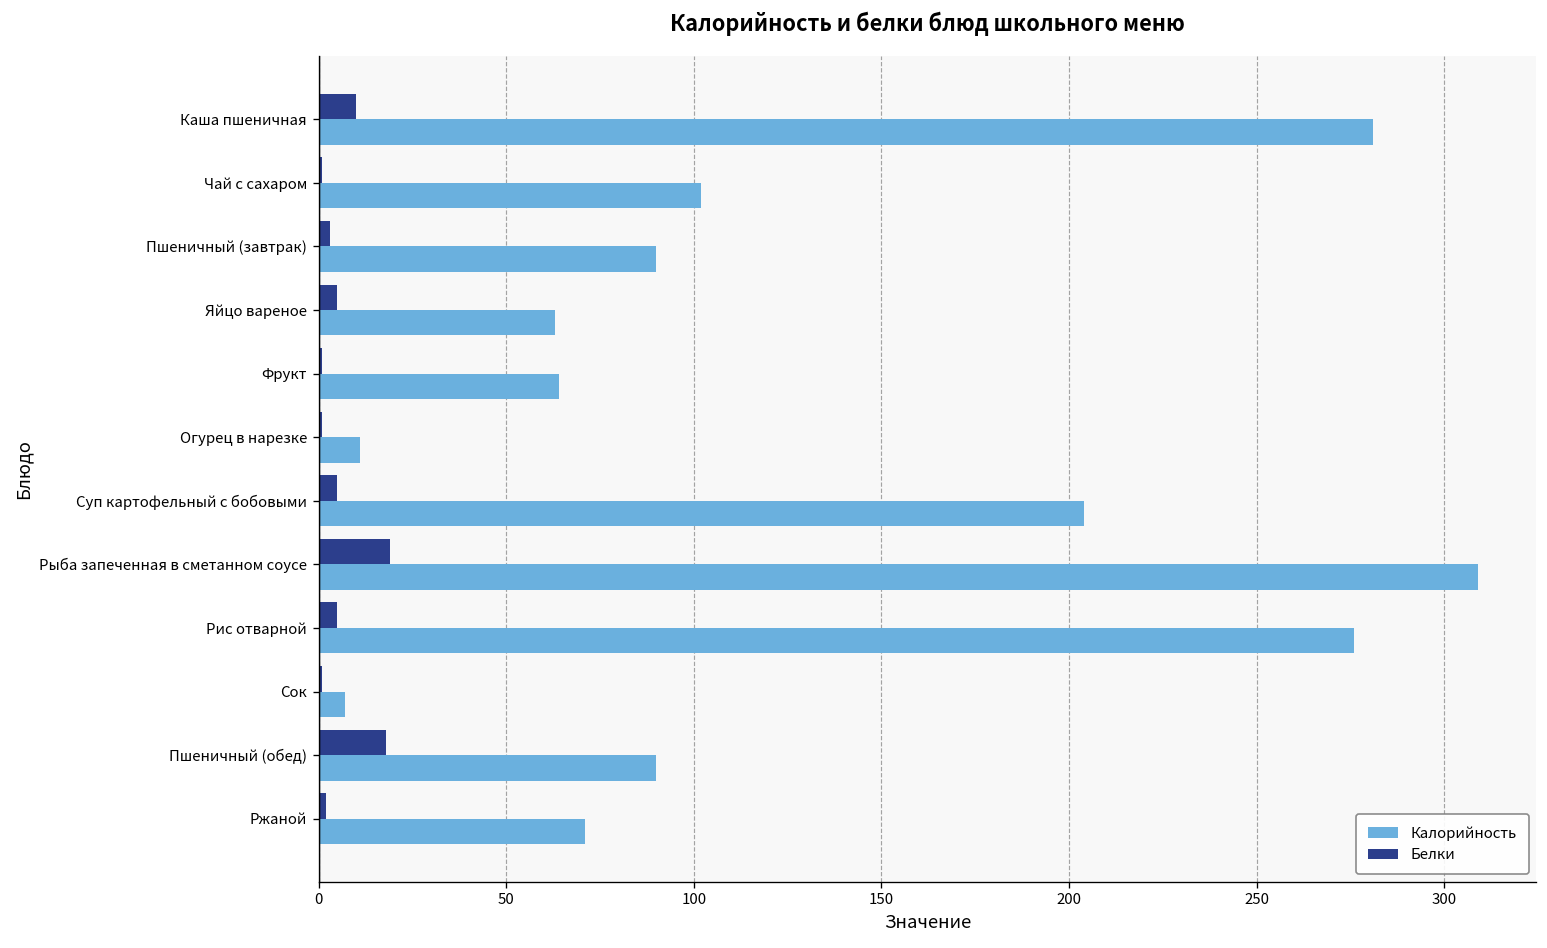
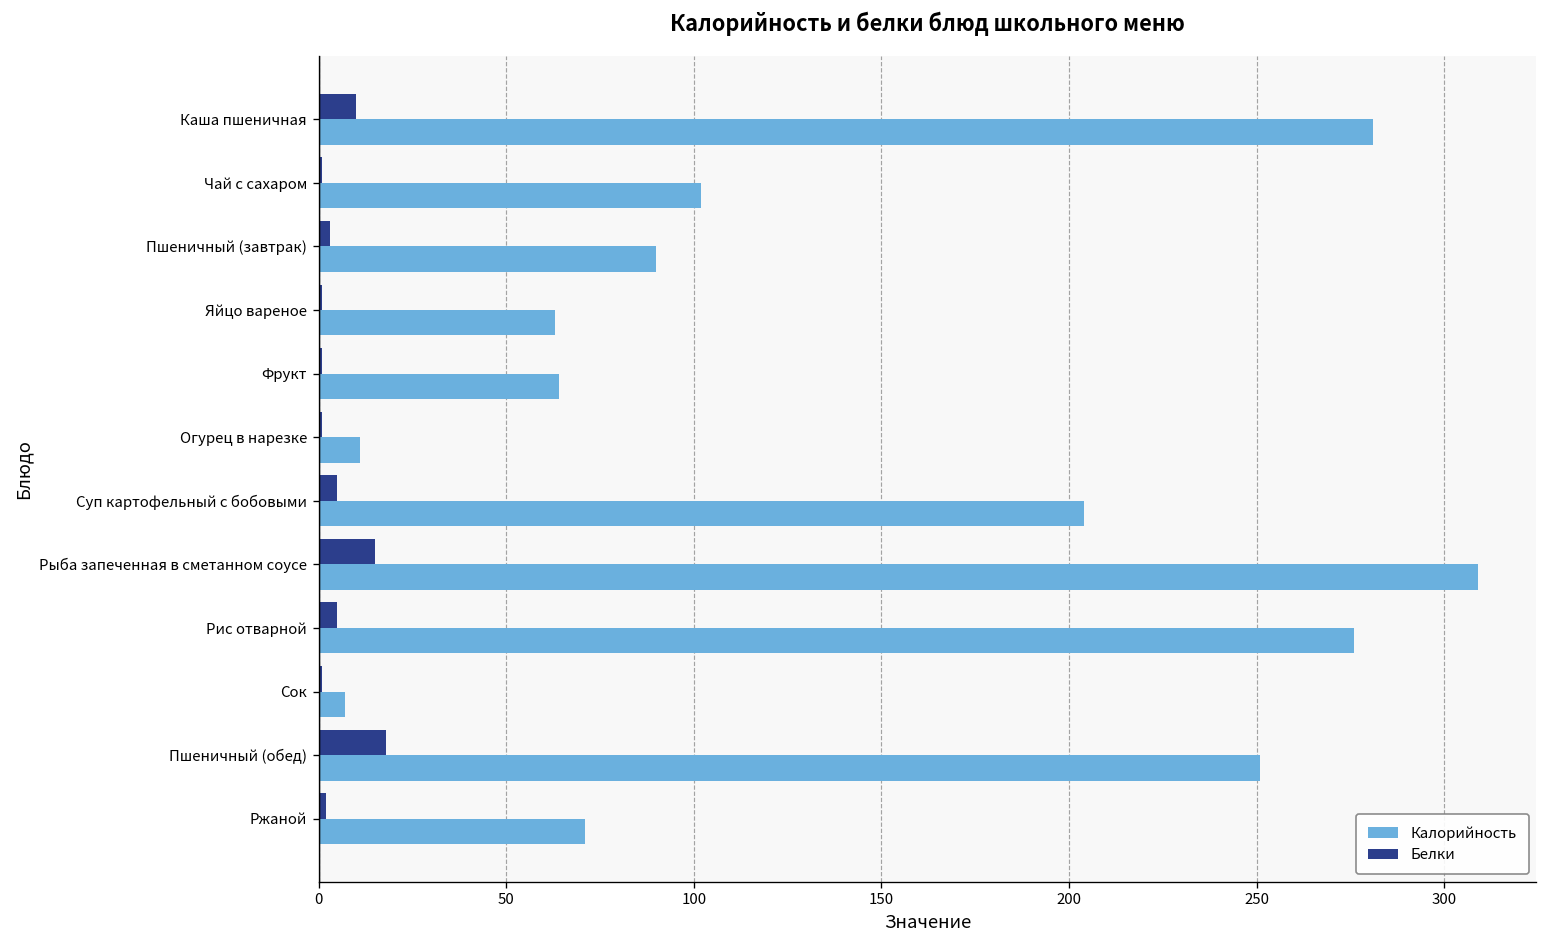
  {
    "Калорийность": {
      "Каша пшеничная": 281,
      "Чай с сахаром": 102,
      "Пшеничный (завтрак)": 90,
      "Яйцо вареное": 63,
      "Фрукт": 64,
      "Огурец в нарезке": 11,
      "Суп картофельный с бобовыми": 204,
      "Рыба запеченная в сметанном соусе": 309,
      "Рис отварной": 276,
      "Сок": 7,
-     "Пшеничный (обед)": 90,
+     "Пшеничный (обед)": 251,
      "Ржаной": 71
    },
    "Белки": {
      "Каша пшеничная": 10,
      "Чай с сахаром": 1,
      "Пшеничный (завтрак)": 3,
-     "Яйцо вареное": 5,
+     "Яйцо вареное": 1,
      "Фрукт": 1,
      "Огурец в нарезке": 1,
      "Суп картофельный с бобовыми": 5,
-     "Рыба запеченная в сметанном соусе": 19,
+     "Рыба запеченная в сметанном соусе": 15,
      "Рис отварной": 5,
      "Сок": 1,
      "Пшеничный (обед)": 18,
      "Ржаной": 2
    }
  }
